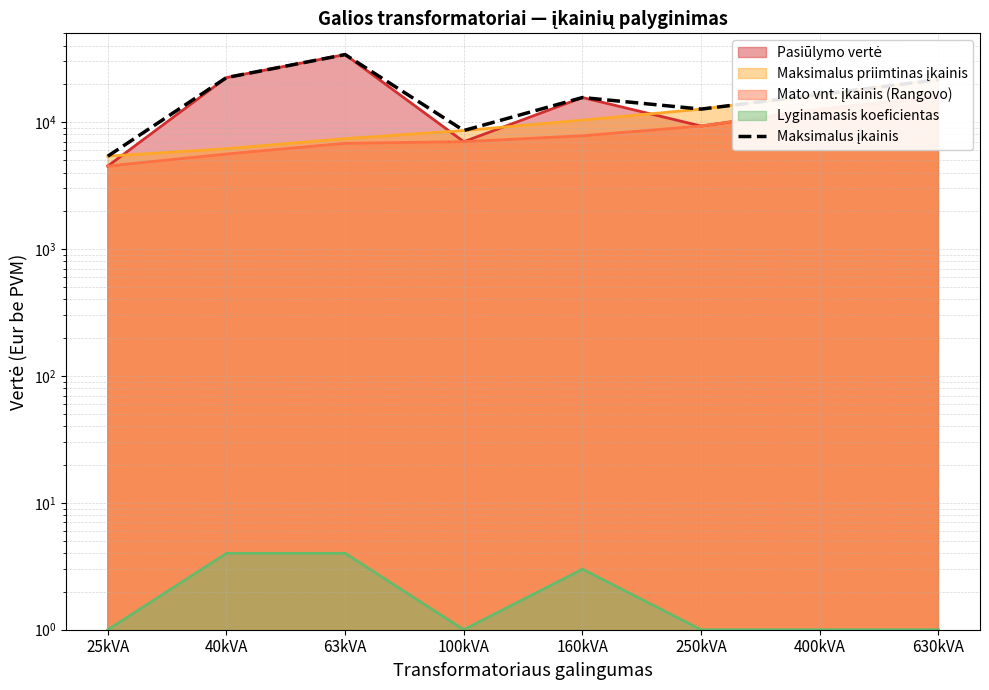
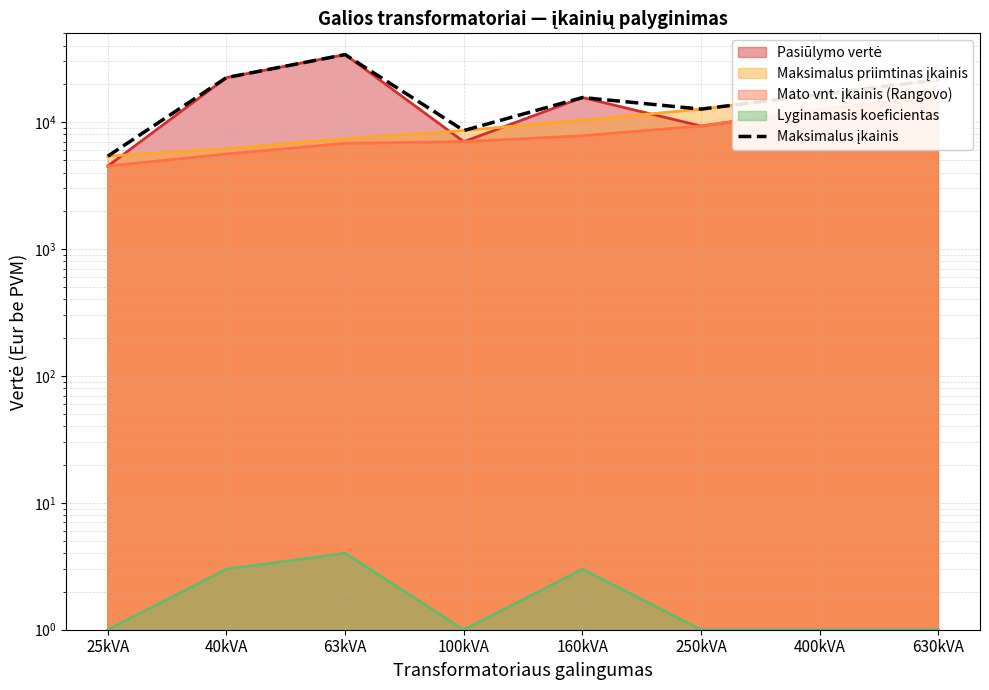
  {
    "Lyginamasis koeficientas": {
      "25kVA": 1,
-     "40kVA": 4,
+     "40kVA": 3,
      "63kVA": 4,
      "100kVA": 1,
      "160kVA": 3,
      "250kVA": 1,
      "400kVA": 1,
      "630kVA": 1
    }
  }
